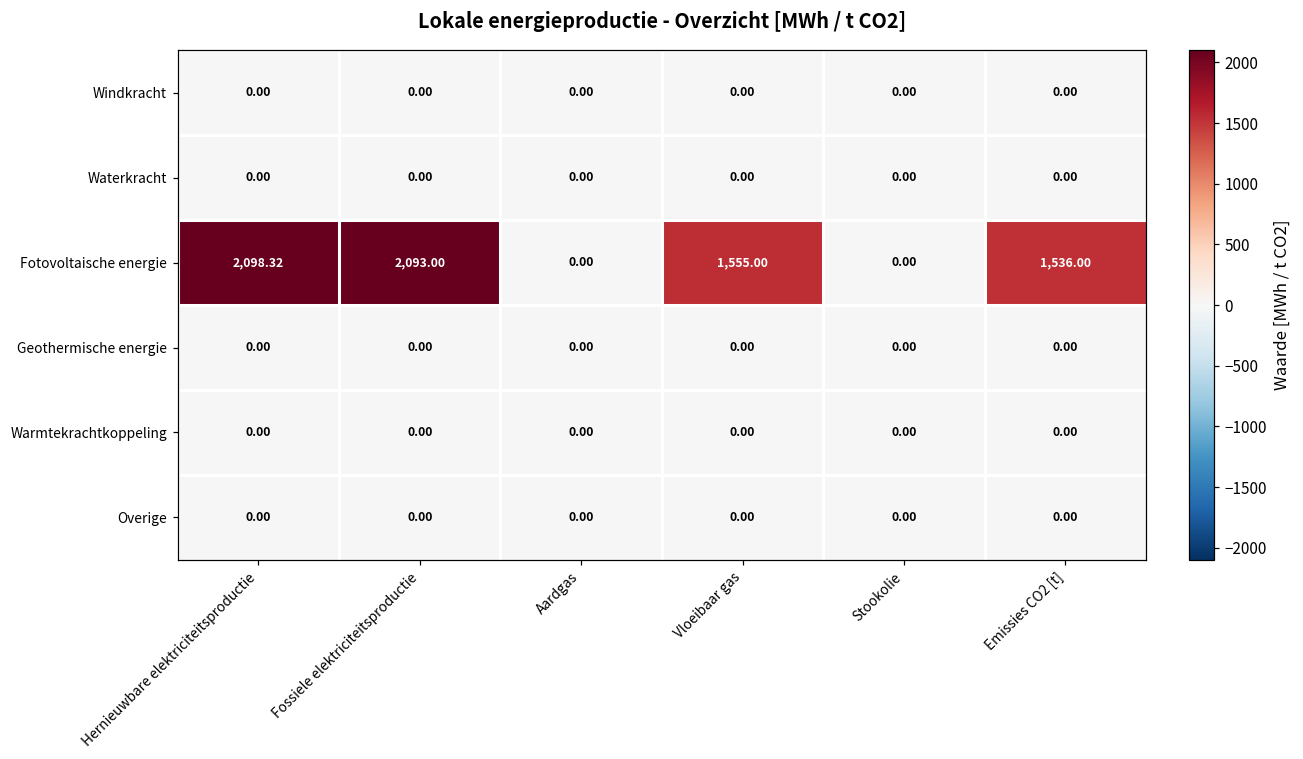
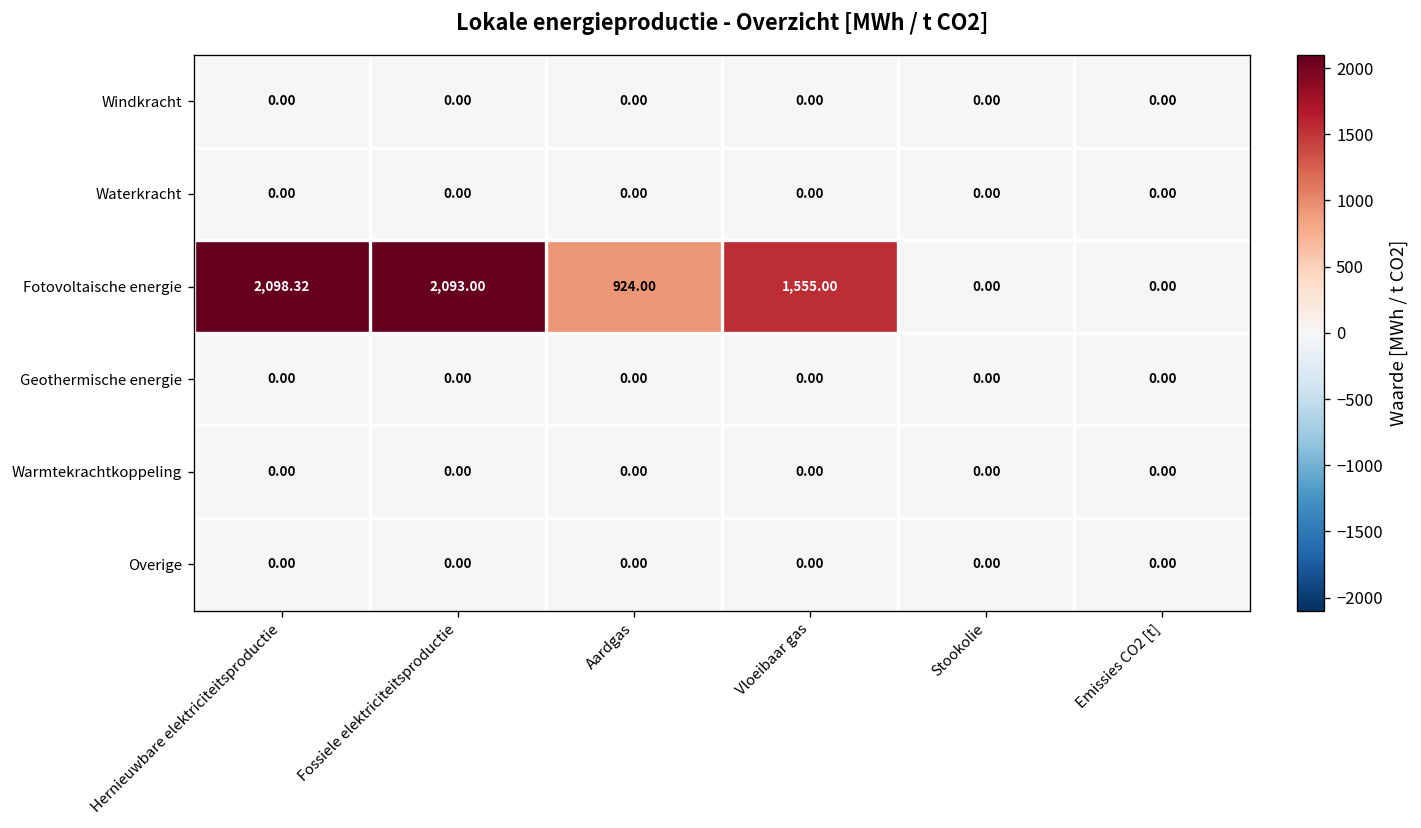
  {
    "Windkracht": {
      "Hernieuwbare elektriciteitsproductie": "0.00",
      "Fossiele elektriciteitsproductie": "0.00",
      "Aardgas": "0.00",
      "Vloeibaar gas": "0.00",
      "Stookolie": "0.00",
      "Emissies CO2 [t]": "0.00"
    },
    "Waterkracht": {
      "Hernieuwbare elektriciteitsproductie": "0.00",
      "Fossiele elektriciteitsproductie": "0.00",
      "Aardgas": "0.00",
      "Vloeibaar gas": "0.00",
      "Stookolie": "0.00",
      "Emissies CO2 [t]": "0.00"
    },
    "Fotovoltaische energie": {
      "Hernieuwbare elektriciteitsproductie": "2,098.32",
      "Fossiele elektriciteitsproductie": "2,093.00",
-     "Aardgas": "0.00",
+     "Aardgas": "924.00",
      "Vloeibaar gas": "1,555.00",
      "Stookolie": "0.00",
-     "Emissies CO2 [t]": "1,536.00"
+     "Emissies CO2 [t]": "0.00"
    },
    "Geothermische energie": {
      "Hernieuwbare elektriciteitsproductie": "0.00",
      "Fossiele elektriciteitsproductie": "0.00",
      "Aardgas": "0.00",
      "Vloeibaar gas": "0.00",
      "Stookolie": "0.00",
      "Emissies CO2 [t]": "0.00"
    },
    "Warmtekrachtkoppeling": {
      "Hernieuwbare elektriciteitsproductie": "0.00",
      "Fossiele elektriciteitsproductie": "0.00",
      "Aardgas": "0.00",
      "Vloeibaar gas": "0.00",
      "Stookolie": "0.00",
      "Emissies CO2 [t]": "0.00"
    },
    "Overige": {
      "Hernieuwbare elektriciteitsproductie": "0.00",
      "Fossiele elektriciteitsproductie": "0.00",
      "Aardgas": "0.00",
      "Vloeibaar gas": "0.00",
      "Stookolie": "0.00",
      "Emissies CO2 [t]": "0.00"
    }
  }
